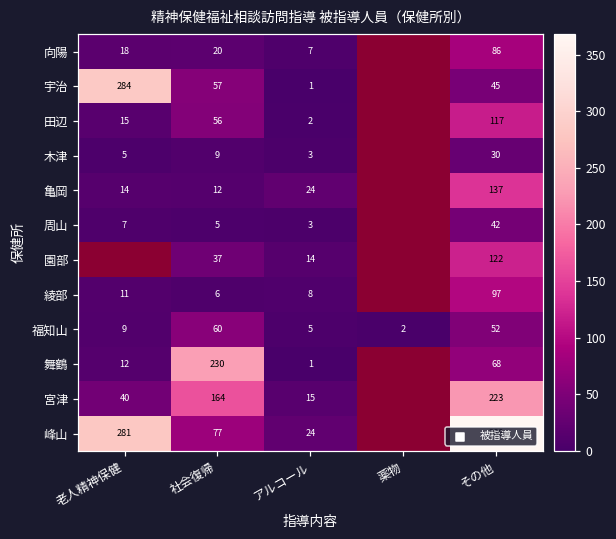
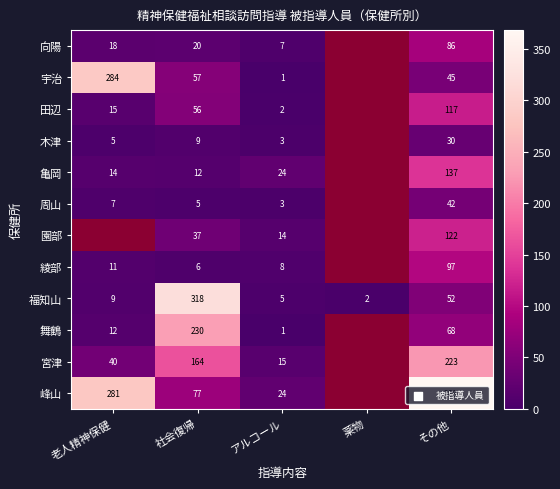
  {
    "向陽": {
      "老人精神保健": 18,
      "社会復帰": 20,
      "アルコール": 7,
      "その他": 86
    },
    "宇治": {
      "老人精神保健": 284,
      "社会復帰": 57,
      "アルコール": 1,
      "その他": 45
    },
    "田辺": {
      "老人精神保健": 15,
      "社会復帰": 56,
      "アルコール": 2,
      "その他": 117
    },
    "木津": {
      "老人精神保健": 5,
      "社会復帰": 9,
      "アルコール": 3,
      "その他": 30
    },
    "亀岡": {
      "老人精神保健": 14,
      "社会復帰": 12,
      "アルコール": 24,
      "その他": 137
    },
    "周山": {
      "老人精神保健": 7,
      "社会復帰": 5,
      "アルコール": 3,
      "その他": 42
    },
    "園部": {
      "社会復帰": 37,
      "アルコール": 14,
      "その他": 122
    },
    "綾部": {
      "老人精神保健": 11,
      "社会復帰": 6,
      "アルコール": 8,
      "その他": 97
    },
    "福知山": {
      "老人精神保健": 9,
-     "社会復帰": 60,
+     "社会復帰": 318,
      "アルコール": 5,
      "薬物": 2,
      "その他": 52
    },
    "舞鶴": {
      "老人精神保健": 12,
      "社会復帰": 230,
      "アルコール": 1,
      "その他": 68
    },
    "宮津": {
      "老人精神保健": 40,
      "社会復帰": 164,
      "アルコール": 15,
      "その他": 223
    },
    "峰山": {
      "老人精神保健": 281,
      "社会復帰": 77,
      "アルコール": 24
    }
  }
